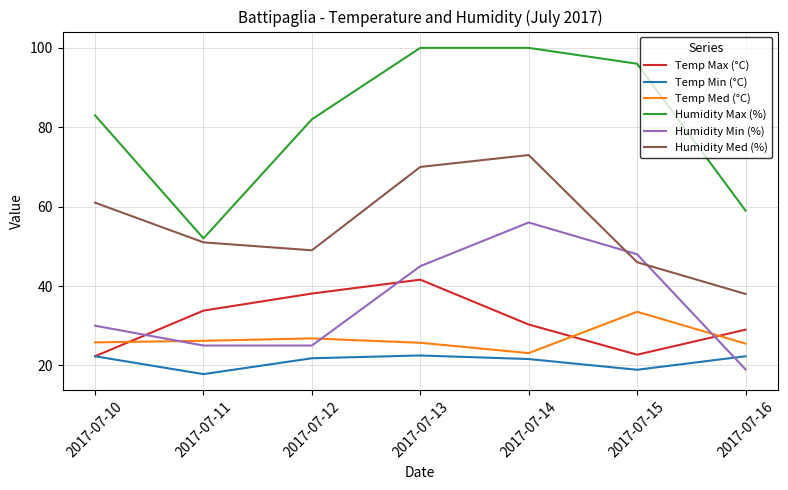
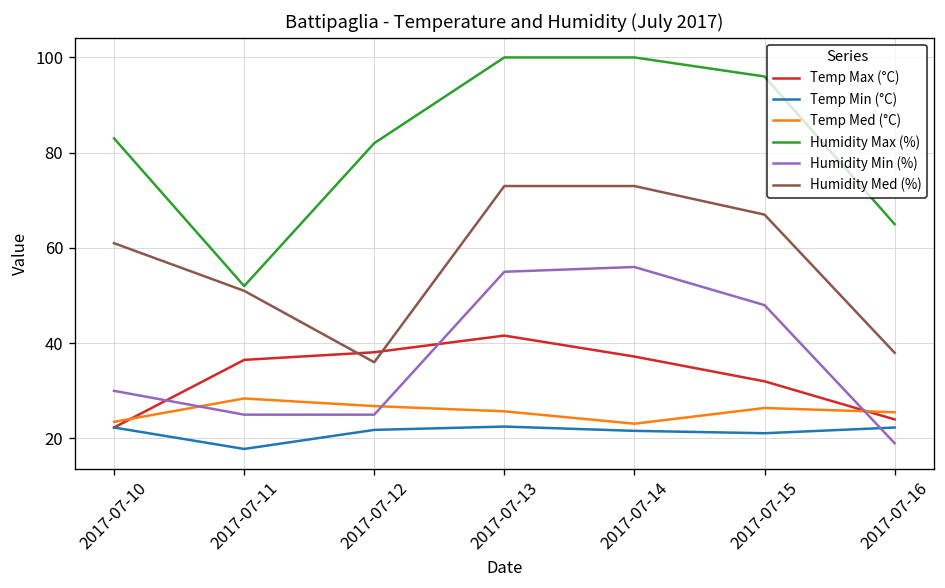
  {
    "Temp Max (°C)": {
-     "2017-07-11": 34,
+     "2017-07-11": 37,
      "2017-07-12": 38,
      "2017-07-13": 42,
-     "2017-07-14": 30,
-     "2017-07-15": 23,
-     "2017-07-16": 29
+     "2017-07-14": 37,
+     "2017-07-15": 32,
+     "2017-07-16": 24
    },
    "Temp Min (°C)": {
      "2017-07-11": 18,
      "2017-07-12": 22,
      "2017-07-13": 23,
      "2017-07-14": 22,
-     "2017-07-15": 19,
+     "2017-07-15": 21,
      "2017-07-16": 22
    },
    "Temp Med (°C)": {
-     "2017-07-10": 26,
-     "2017-07-11": 26,
+     "2017-07-10": 24,
+     "2017-07-11": 28,
      "2017-07-12": 27,
      "2017-07-13": 26,
      "2017-07-14": 23,
-     "2017-07-15": 34,
+     "2017-07-15": 26,
      "2017-07-16": 26
    },
    "Humidity Max (%)": {
      "2017-07-10": 83,
      "2017-07-11": 52,
      "2017-07-12": 82,
      "2017-07-13": 100,
      "2017-07-14": 100,
      "2017-07-15": 96,
-     "2017-07-16": 59
+     "2017-07-16": 65
    },
    "Humidity Min (%)": {
      "2017-07-10": 30,
      "2017-07-11": 25,
      "2017-07-12": 25,
-     "2017-07-13": 45,
+     "2017-07-13": 55,
      "2017-07-14": 56,
      "2017-07-15": 48,
      "2017-07-16": 19
    },
    "Humidity Med (%)": {
      "2017-07-10": 61,
      "2017-07-11": 51,
-     "2017-07-12": 49,
-     "2017-07-13": 70,
+     "2017-07-12": 36,
+     "2017-07-13": 73,
      "2017-07-14": 73,
-     "2017-07-15": 46,
+     "2017-07-15": 67,
      "2017-07-16": 38
    }
  }
